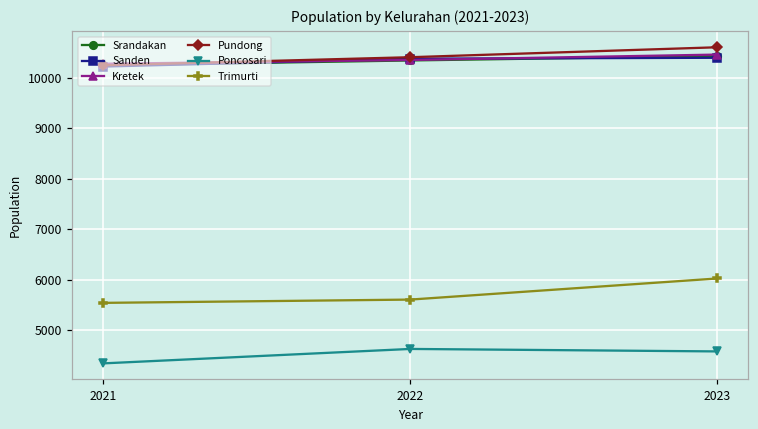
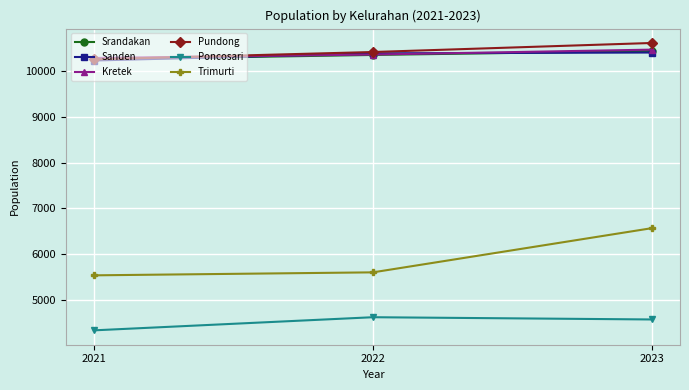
  {
    "Pundong": {
      "2023": 10600
    },
    "Poncosari": {
      "2021": 4300,
      "2022": 4600,
      "2023": 4600
    },
    "Trimurti": {
      "2021": 5500,
      "2022": 5600,
-     "2023": 6000
+     "2023": 6600
    }
  }
